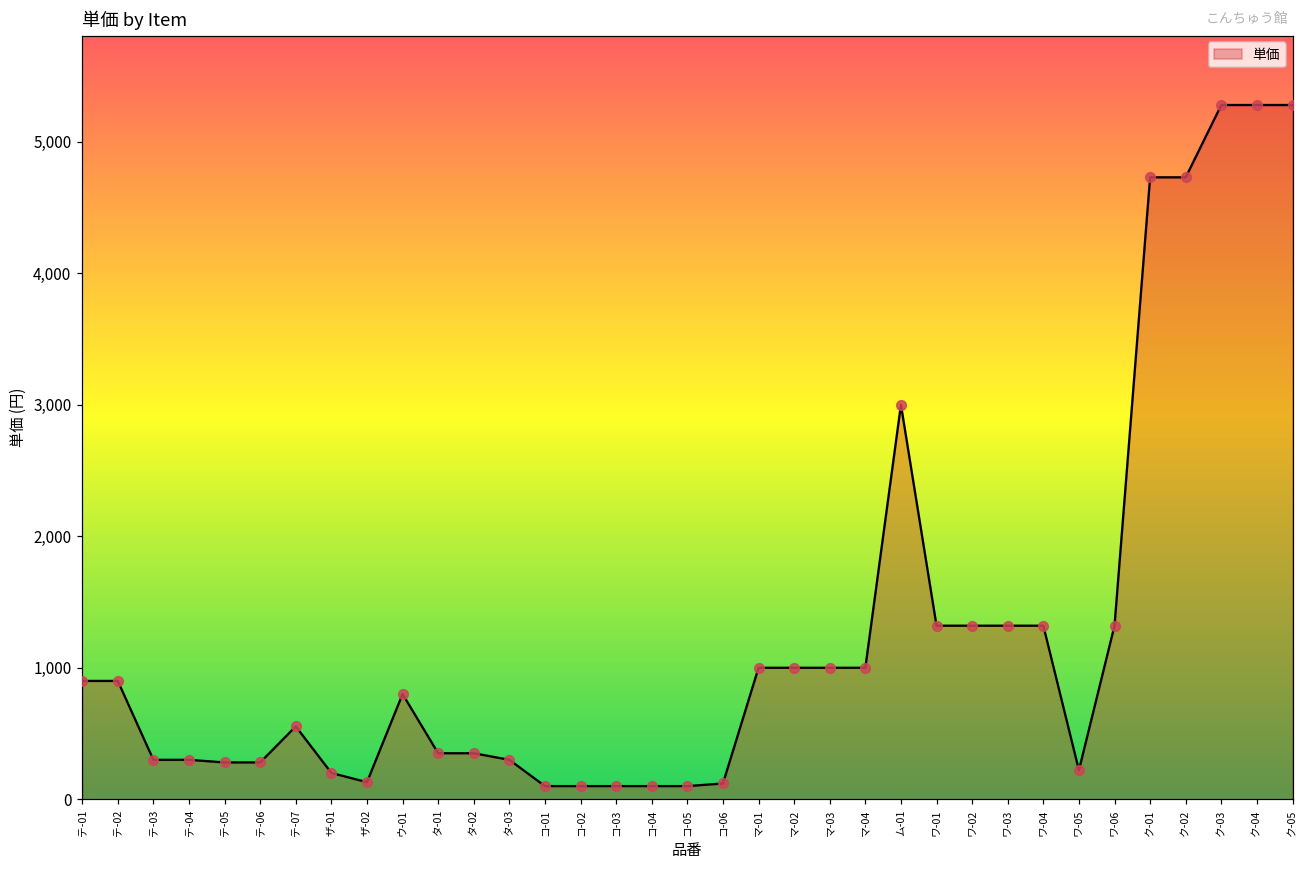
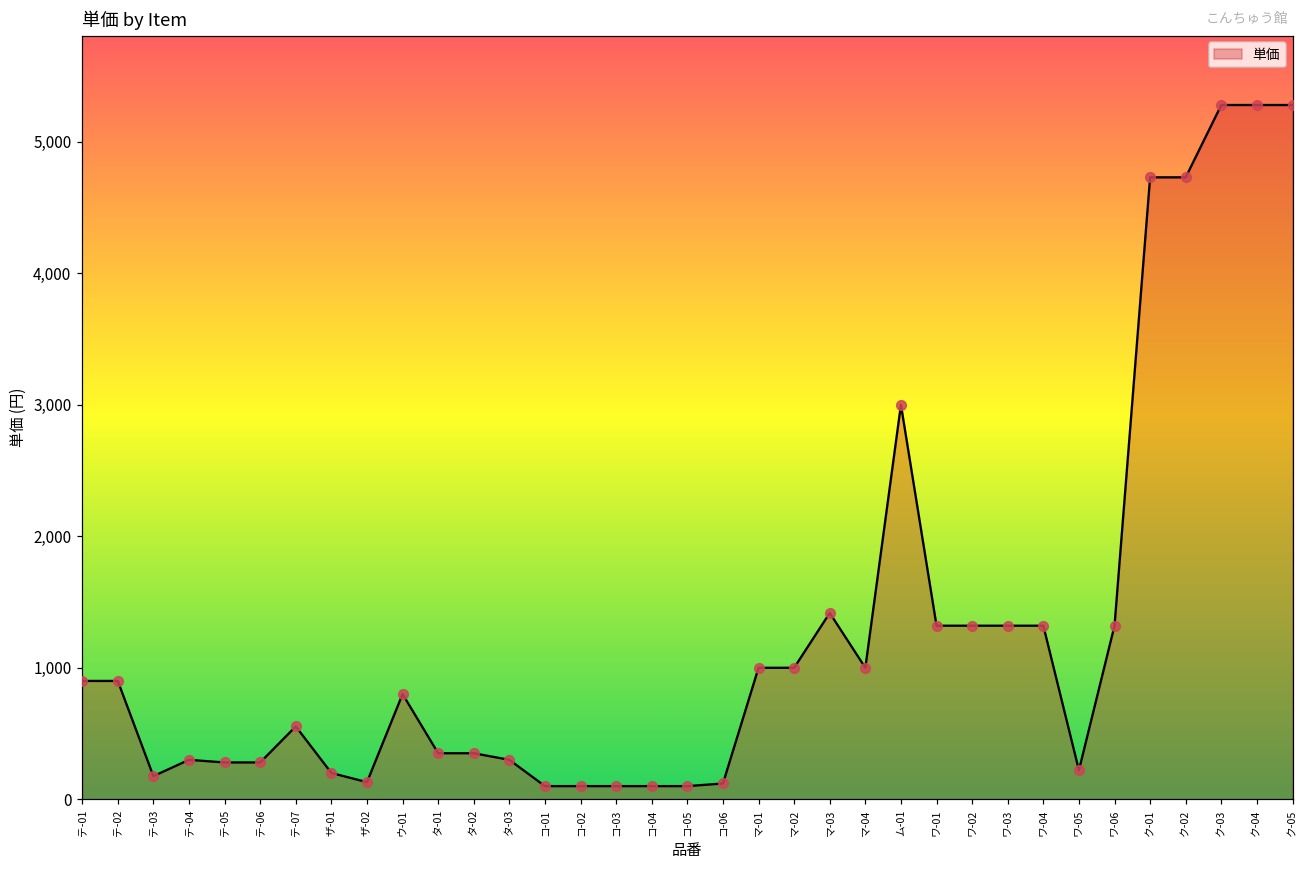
  {
    "テ-01": "900",
    "テ-02": "900",
-   "テ-03": "300",
+   "テ-03": "180",
    "テ-04": "300",
    "テ-05": "280",
    "テ-06": "280",
    "テ-07": "550",
    "ザ-01": "200",
    "ザ-02": "130",
    "ウ-01": "800",
    "タ-01": "350",
    "タ-02": "350",
    "タ-03": "300",
    "コ-01": "100",
    "コ-02": "100",
    "コ-03": "100",
    "コ-04": "100",
    "コ-05": "100",
    "コ-06": "120",
    "マ-01": "1,000",
    "マ-02": "1,000",
-   "マ-03": "1,000",
+   "マ-03": "1,420",
    "マ-04": "1,000",
    "ム-01": "3,000",
    "ワ-01": "1,320",
    "ワ-02": "1,320",
    "ワ-03": "1,320",
    "ワ-04": "1,320",
    "ワ-05": "220",
    "ワ-06": "1,320",
    "ク-01": "4,730",
    "ク-02": "4,730",
    "ク-03": "5,280",
    "ク-04": "5,280",
    "ク-05": "5,280"
  }
